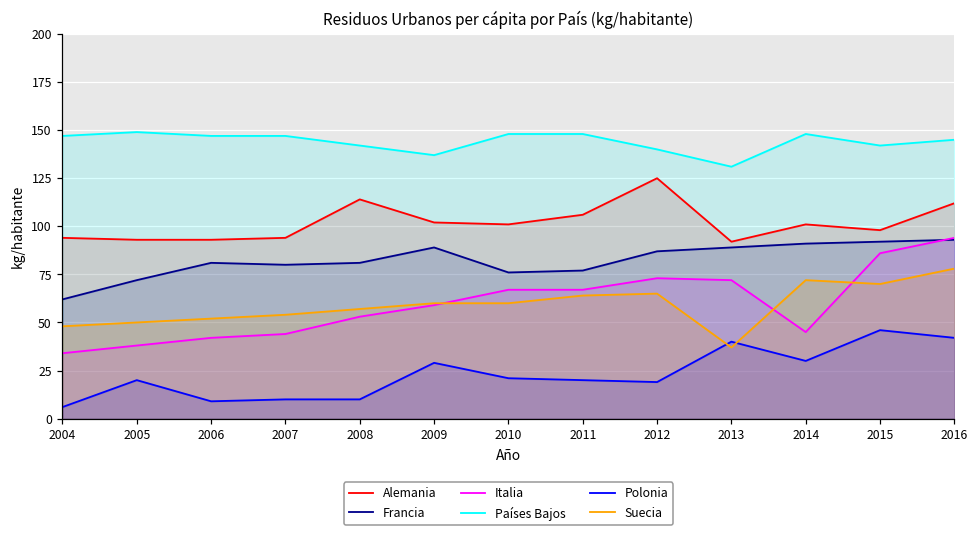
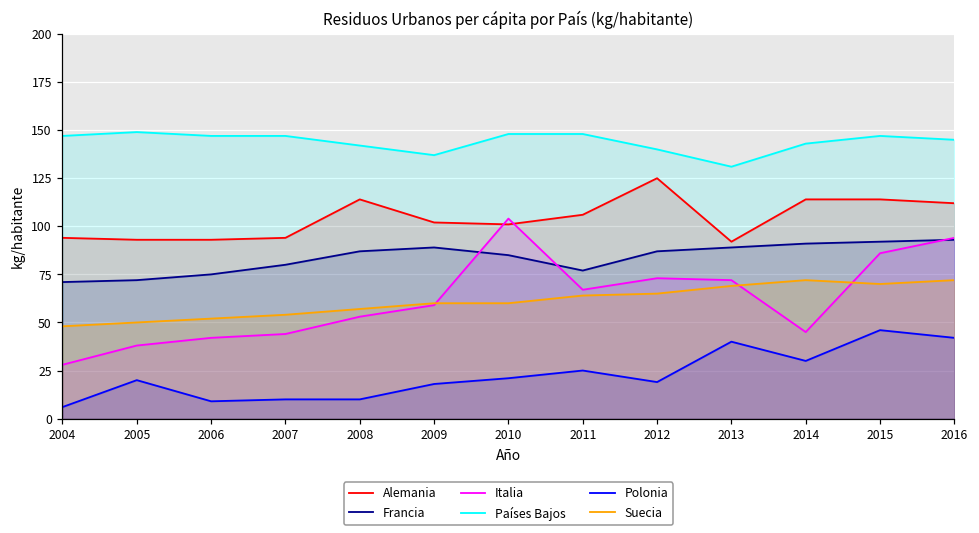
  {
    "Alemania": {
      "2004": 94,
      "2005": 93,
      "2006": 93,
      "2007": 94,
      "2008": 114,
      "2009": 102,
      "2010": 101,
      "2011": 106,
      "2012": 125,
      "2013": 92,
-     "2014": 101,
-     "2015": 98,
+     "2014": 114,
+     "2015": 114,
      "2016": 112
    },
    "Francia": {
-     "2004": 62,
+     "2004": 71,
      "2005": 72,
-     "2006": 81,
+     "2006": 75,
      "2007": 80,
-     "2008": 81,
+     "2008": 87,
      "2009": 89,
-     "2010": 76,
+     "2010": 85,
      "2011": 77,
      "2012": 87,
      "2013": 89,
      "2014": 91,
      "2015": 92
    },
    "Italia": {
-     "2004": 34,
+     "2004": 28,
      "2005": 38,
      "2006": 42,
      "2007": 44,
      "2008": 53,
-     "2010": 67,
+     "2010": 104,
      "2011": 67,
      "2012": 73,
      "2013": 72,
      "2014": 45,
      "2015": 86
    },
    "Países Bajos": {
      "2004": 147,
      "2005": 149,
      "2006": 147,
      "2007": 147,
      "2008": 142,
      "2009": 137,
      "2010": 148,
      "2011": 148,
      "2012": 140,
      "2013": 131,
-     "2014": 148,
-     "2015": 142,
+     "2014": 143,
+     "2015": 147,
      "2016": 145
    },
    "Polonia": {
      "2004": 6,
      "2005": 20,
      "2006": 9,
      "2007": 10,
      "2008": 10,
-     "2009": 29,
+     "2009": 18,
      "2010": 21,
-     "2011": 20,
+     "2011": 25,
      "2012": 19,
      "2013": 40,
      "2014": 30,
      "2015": 46,
      "2016": 42
    },
    "Suecia": {
      "2004": 48,
      "2005": 50,
      "2006": 52,
      "2007": 54,
      "2008": 57,
      "2010": 60,
      "2011": 64,
      "2012": 65,
-     "2013": 37,
+     "2013": 69,
      "2014": 72,
      "2015": 70,
-     "2016": 78
+     "2016": 72
    }
  }
